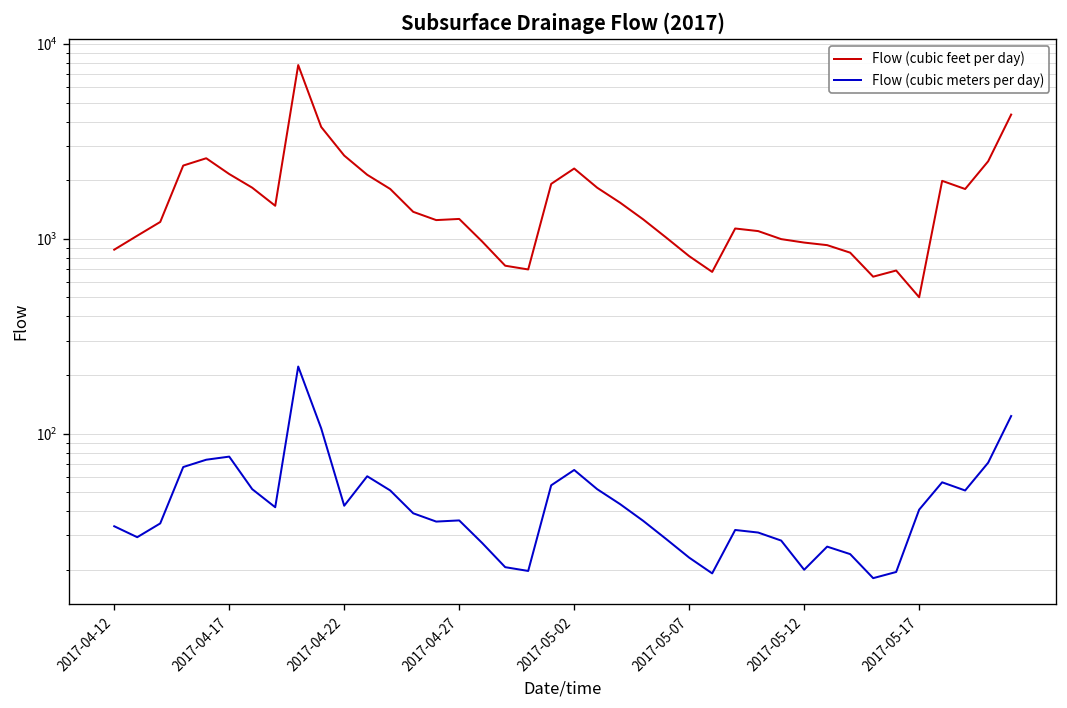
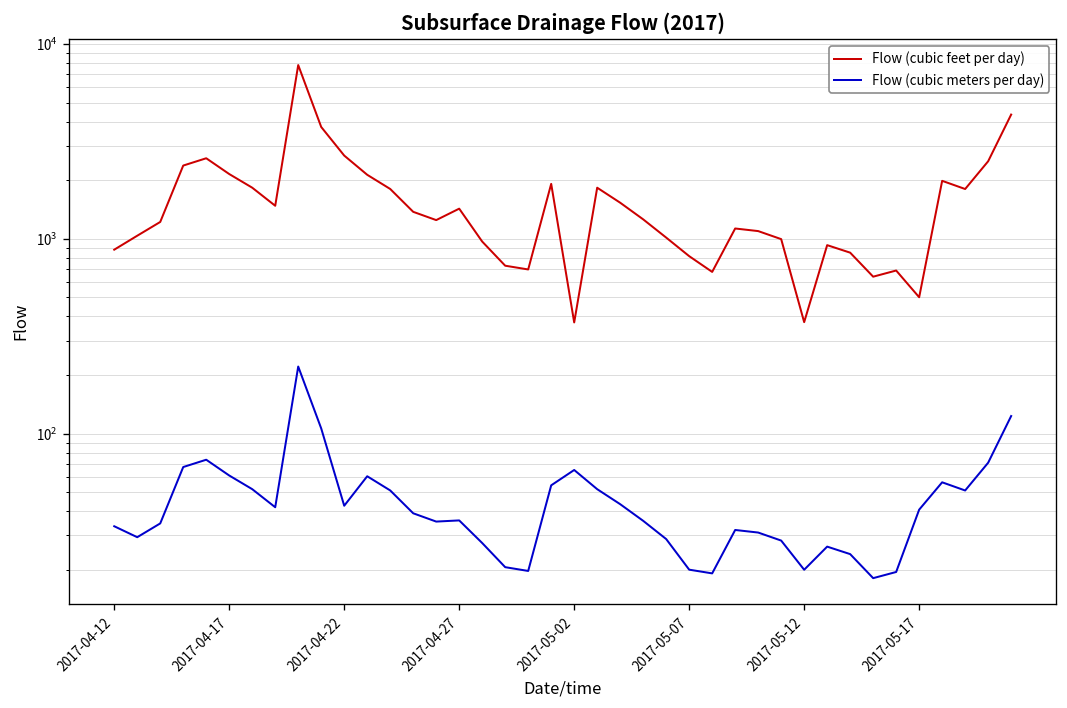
  {
    "Flow (cubic feet per day)": {
      "2017-04-12": 900,
      "2017-04-17": 2200,
      "2017-04-22": 2700,
-     "2017-04-27": 1300,
-     "2017-05-02": 2300,
+     "2017-04-27": 1400,
+     "2017-05-02": 370,
      "2017-05-07": 800,
-     "2017-05-12": 1000,
+     "2017-05-12": 370,
      "2017-05-17": 500
    },
    "Flow (cubic meters per day)": {
      "2017-04-12": 33,
-     "2017-04-17": 80,
+     "2017-04-17": 61,
      "2017-04-22": 43,
      "2017-04-27": 36,
      "2017-05-02": 65,
-     "2017-05-07": 23,
+     "2017-05-07": 20,
      "2017-05-12": 20,
      "2017-05-17": 41
    }
  }
